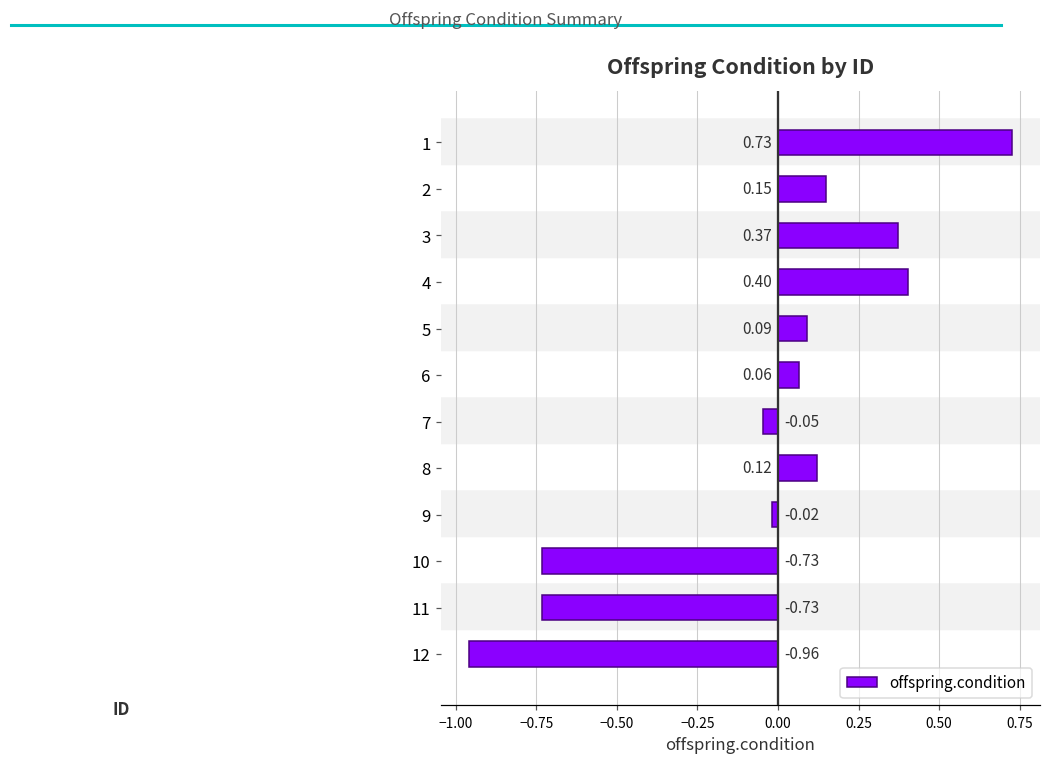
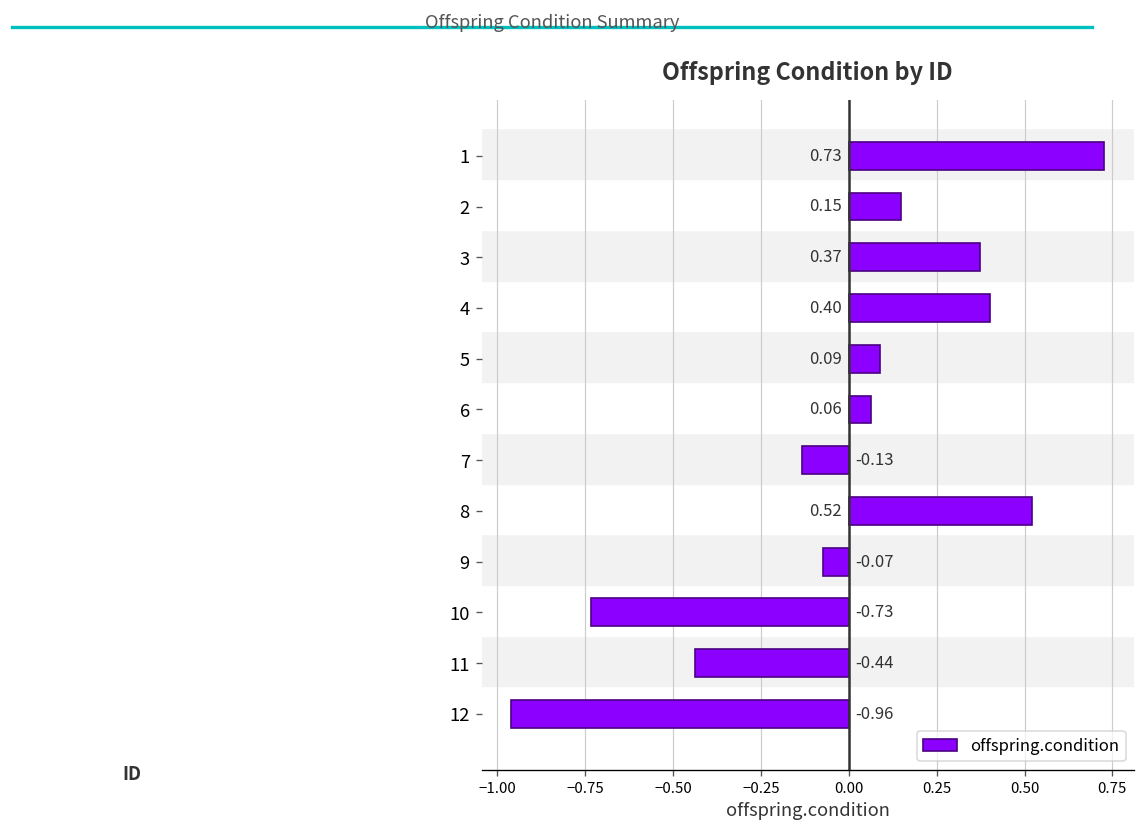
  {
    "6": 0.06,
-   "7": -0.05,
-   "8": 0.12,
-   "9": -0.02,
-   "11": -0.73
+   "7": -0.13,
+   "8": 0.52,
+   "9": -0.07,
+   "11": -0.44
  }
